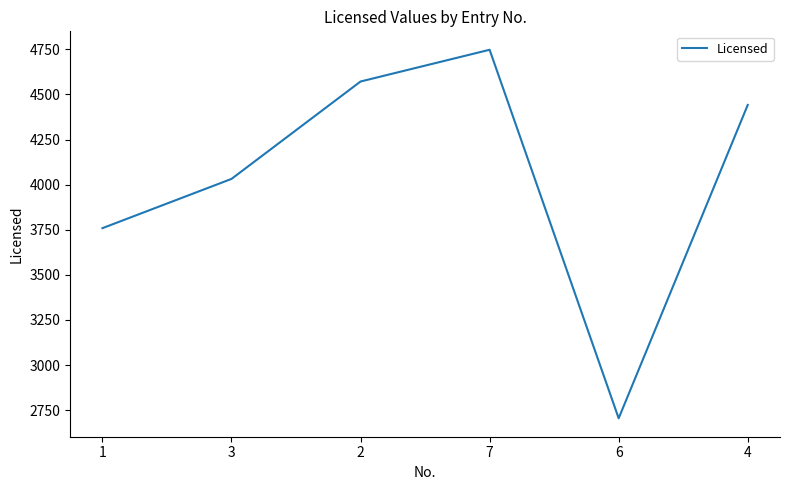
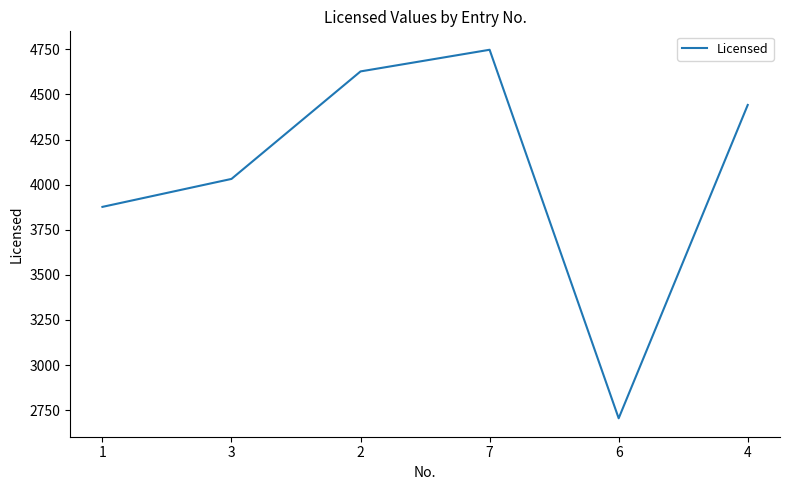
  {
-   "1": 3760,
+   "1": 3880,
    "3": 4030,
-   "2": 4570,
+   "2": 4630,
    "7": 4750,
    "6": 2710,
    "4": 4440
  }
